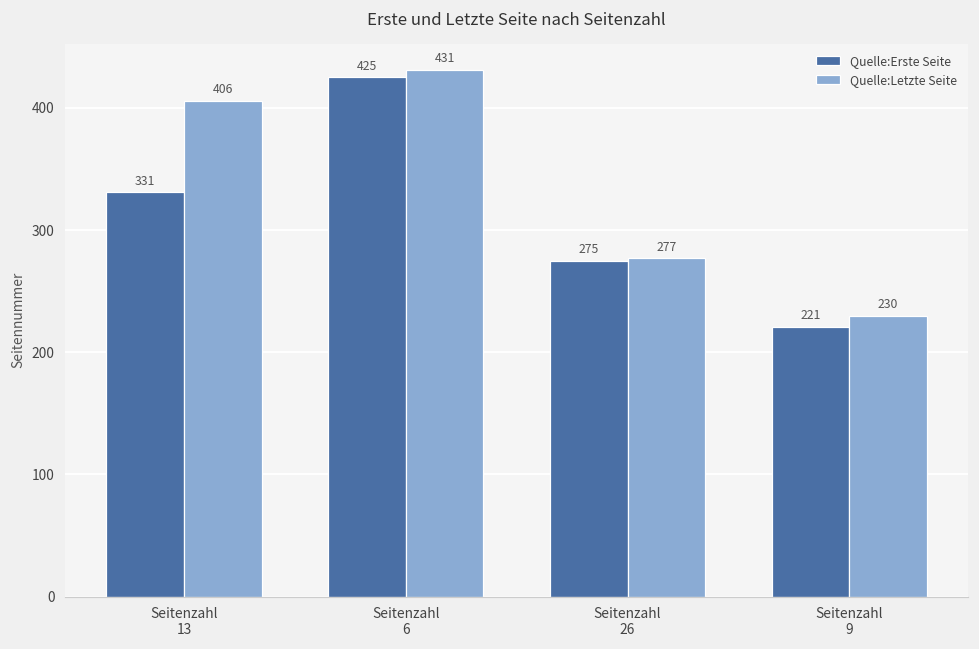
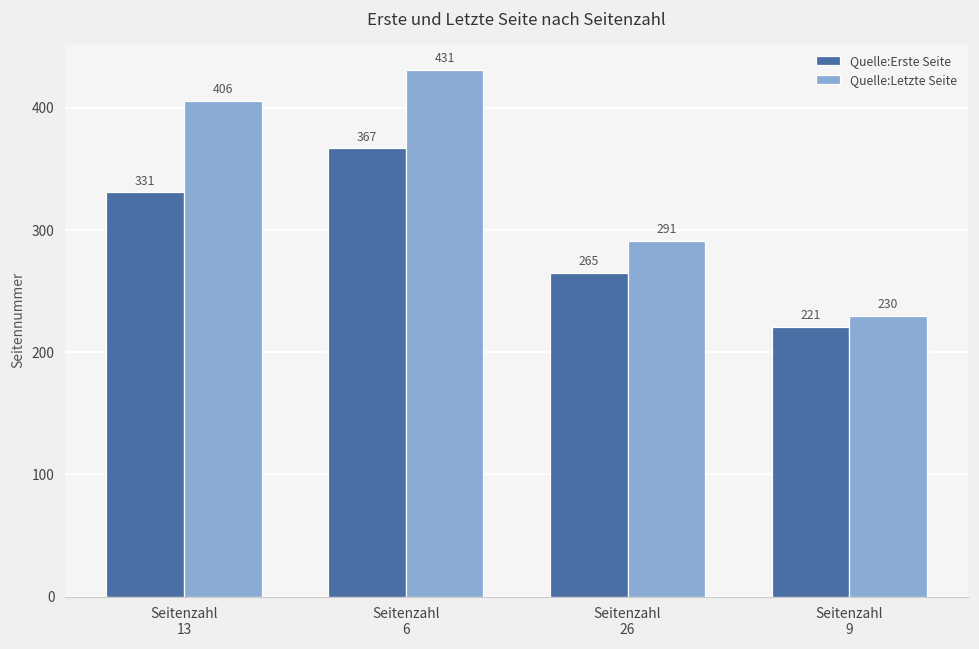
  {
    "Quelle:Erste Seite": {
      "Seitenzahl 13": 331,
-     "Seitenzahl 6": 425,
-     "Seitenzahl 26": 275,
+     "Seitenzahl 6": 367,
+     "Seitenzahl 26": 265,
      "Seitenzahl 9": 221
    },
    "Quelle:Letzte Seite": {
      "Seitenzahl 13": 406,
      "Seitenzahl 6": 431,
-     "Seitenzahl 26": 277,
+     "Seitenzahl 26": 291,
      "Seitenzahl 9": 230
    }
  }
